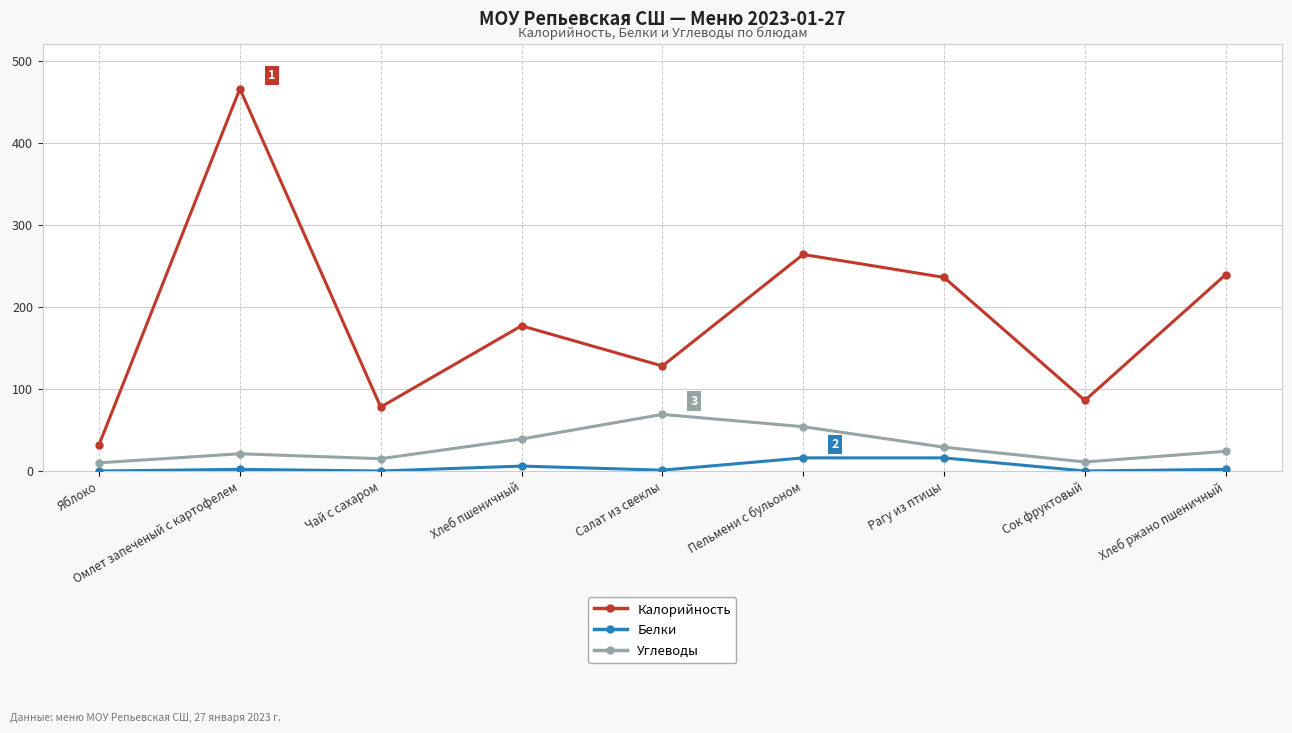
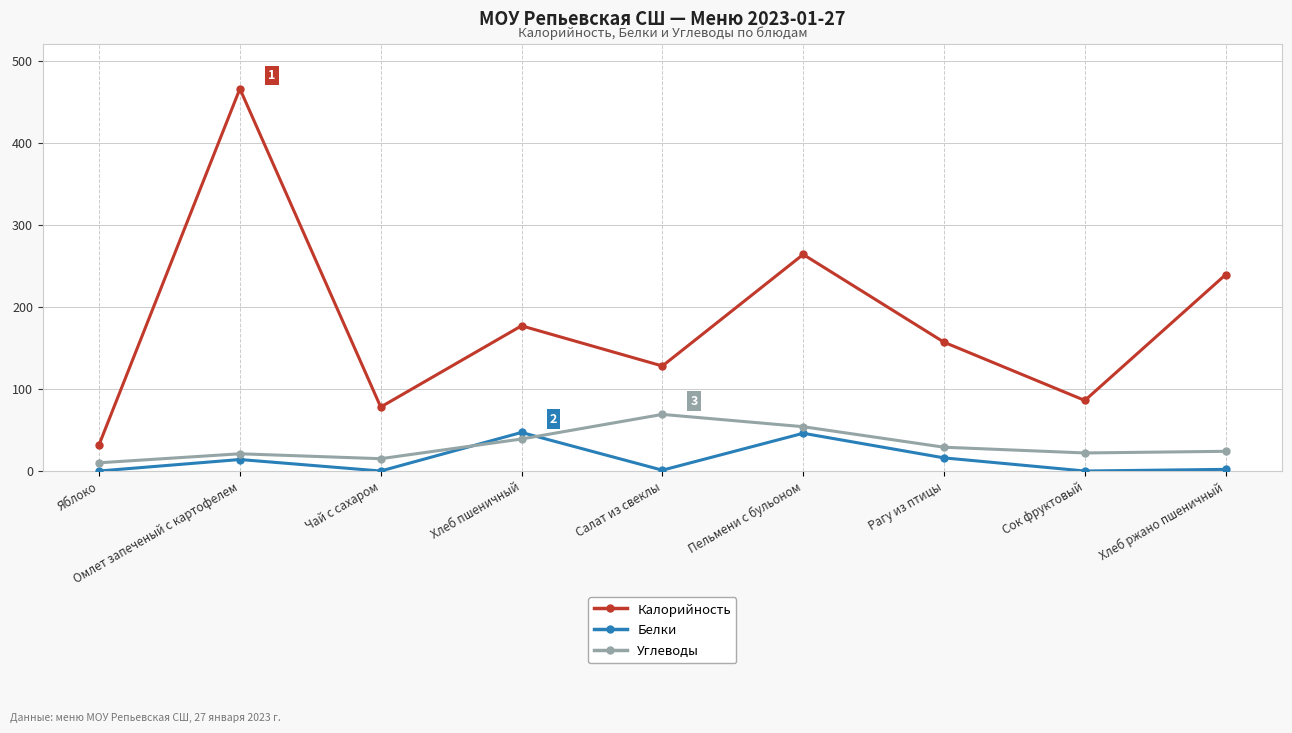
  {
    "Калорийность": {
      "Яблоко": 30,
      "Омлет запеченый с картофелем": 470,
      "Чай с сахаром": 80,
      "Хлеб пшеничный": 180,
      "Салат из свеклы": 130,
      "Пельмени с бульоном": 260,
-     "Рагу из птицы": 240,
+     "Рагу из птицы": 160,
      "Сок фруктовый": 90,
      "Хлеб ржано пшеничный": 240
    },
    "Белки": {
      "Яблоко": 0,
-     "Омлет запеченый с картофелем": 0,
+     "Омлет запеченый с картофелем": 10,
      "Чай с сахаром": 0,
-     "Хлеб пшеничный": 10,
+     "Хлеб пшеничный": 50,
      "Салат из свеклы": 0,
-     "Пельмени с бульоном": 20,
+     "Пельмени с бульоном": 50,
      "Рагу из птицы": 20,
      "Сок фруктовый": 0,
      "Хлеб ржано пшеничный": 0
    },
    "Углеводы": {
      "Яблоко": 10,
      "Омлет запеченый с картофелем": 20,
      "Чай с сахаром": 20,
      "Хлеб пшеничный": 40,
      "Салат из свеклы": 70,
      "Пельмени с бульоном": 50,
      "Рагу из птицы": 30,
-     "Сок фруктовый": 10,
+     "Сок фруктовый": 20,
      "Хлеб ржано пшеничный": 20
    }
  }
